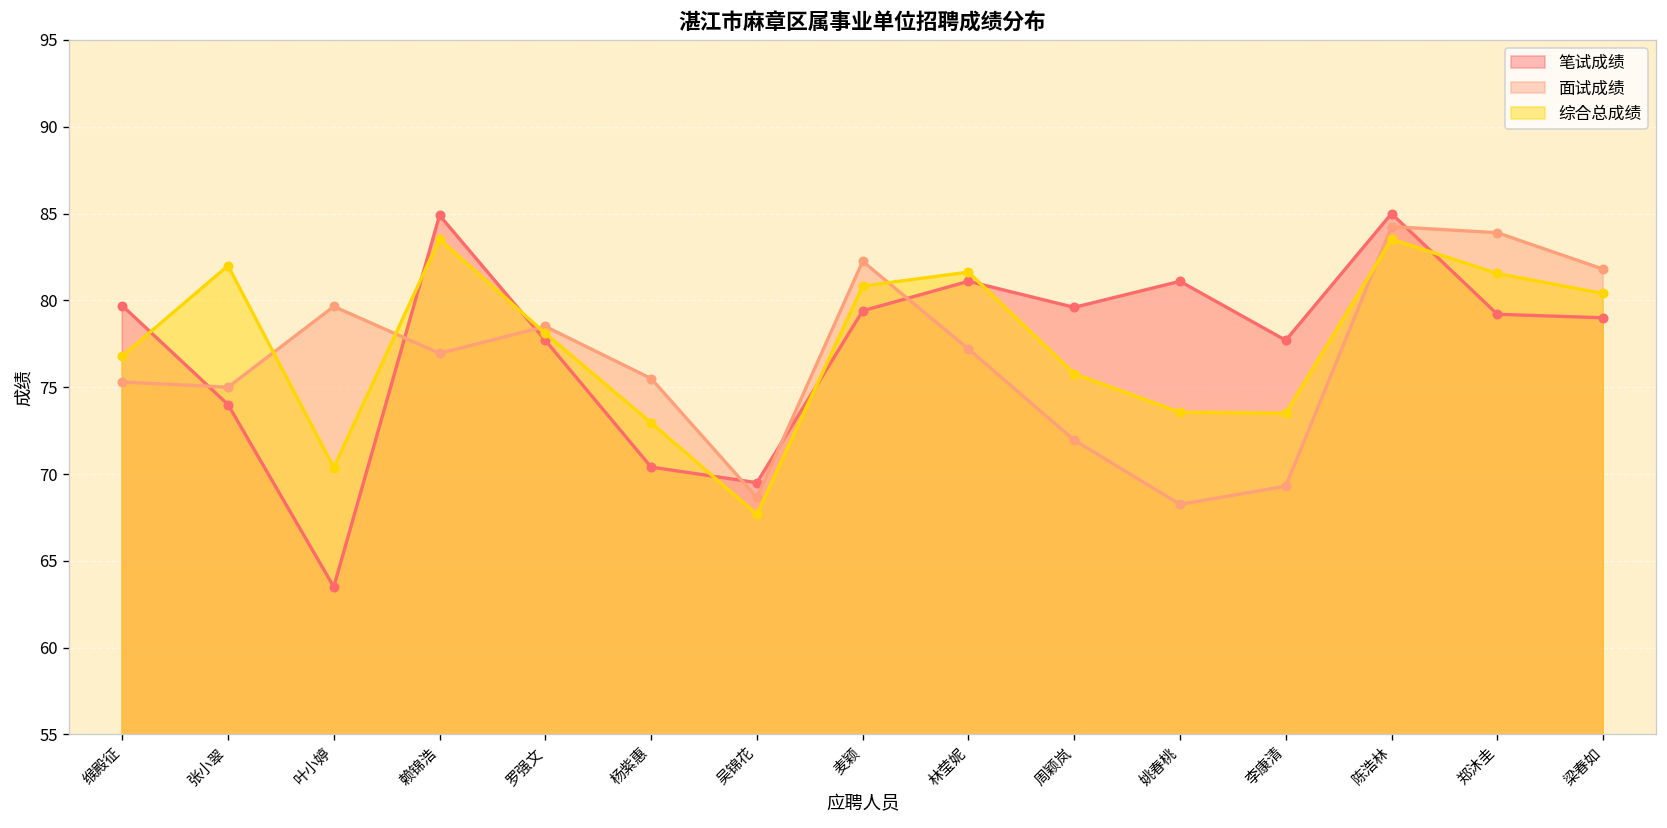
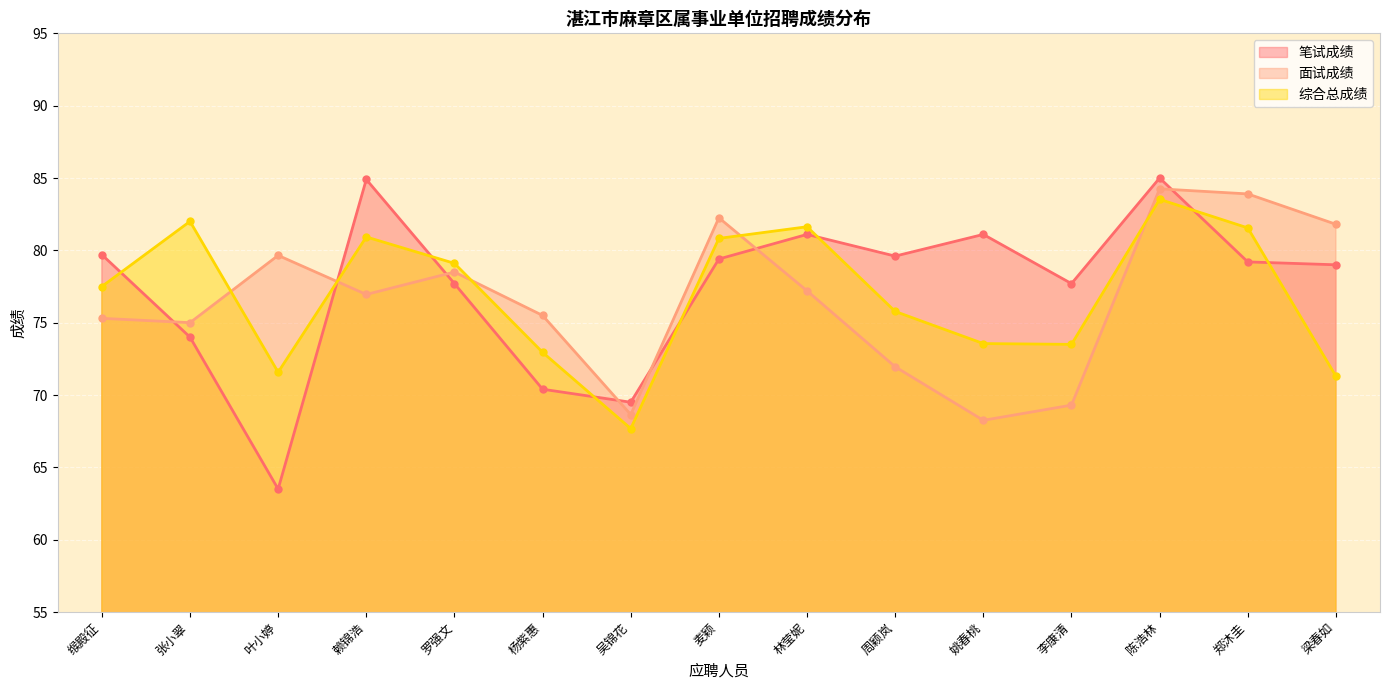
  {
    "综合总成绩": {
-     "缑殿征": 76.8,
+     "缑殿征": 77.5,
      "张小翠": 82.0,
-     "叶小婷": 70.4,
-     "赖锦浩": 83.5,
-     "罗强文": 78.1,
+     "叶小婷": 71.6,
+     "赖锦浩": 80.9,
+     "罗强文": 79.1,
      "杨紫惠": 73.0,
      "吴锦花": 67.7,
      "麦颖": 80.8,
      "林莹妮": 81.6,
      "周颖岚": 75.8,
      "姚春桃": 73.6,
      "李康清": 73.5,
      "陈浩林": 83.5,
      "郑沐圭": 81.6,
-     "梁春如": 80.4
+     "梁春如": 71.3
    }
  }
